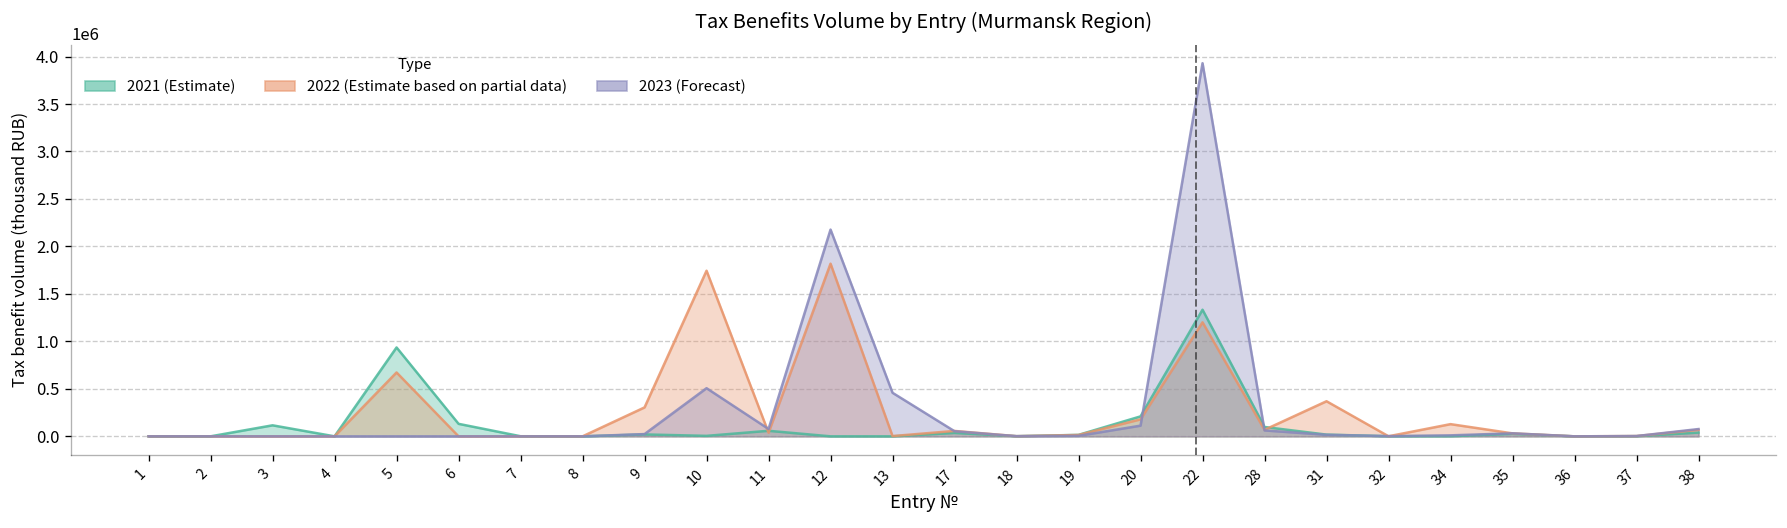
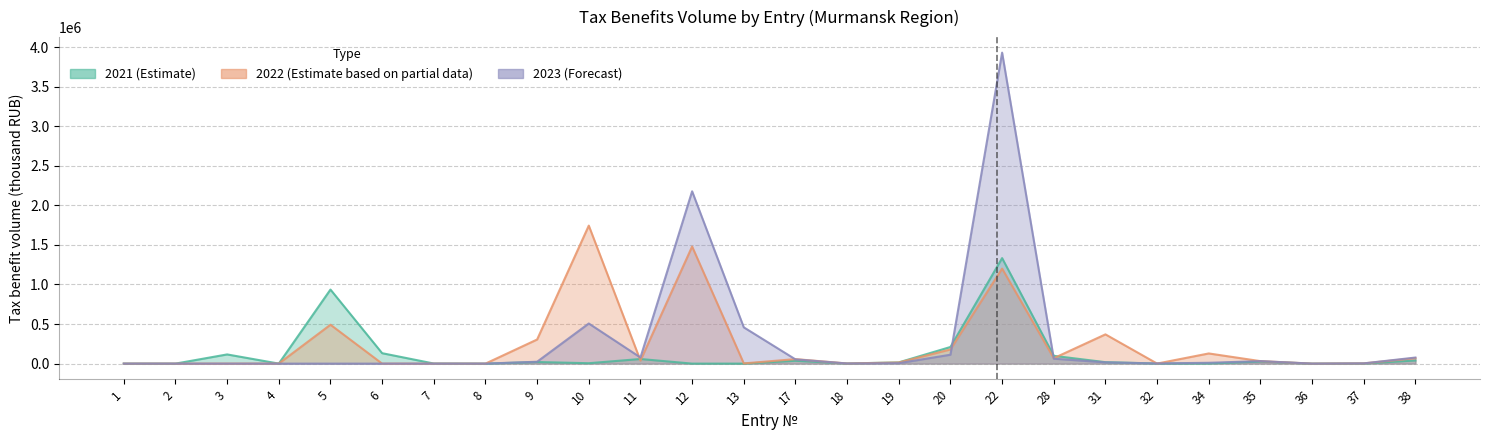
  {
    "2022 (Estimate based on partial data)": {
-     "5": 700000,
+     "5": 500000,
      "9": 300000,
      "10": 1700000,
-     "12": 1800000,
+     "12": 1500000,
      "22": 1200000,
      "31": 400000,
      "34": 100000
    }
  }
